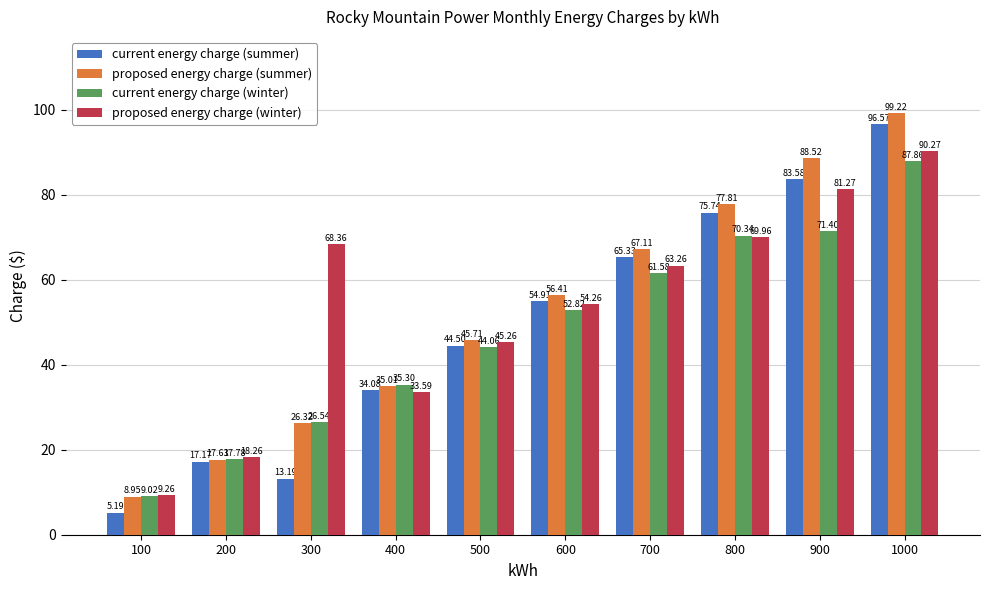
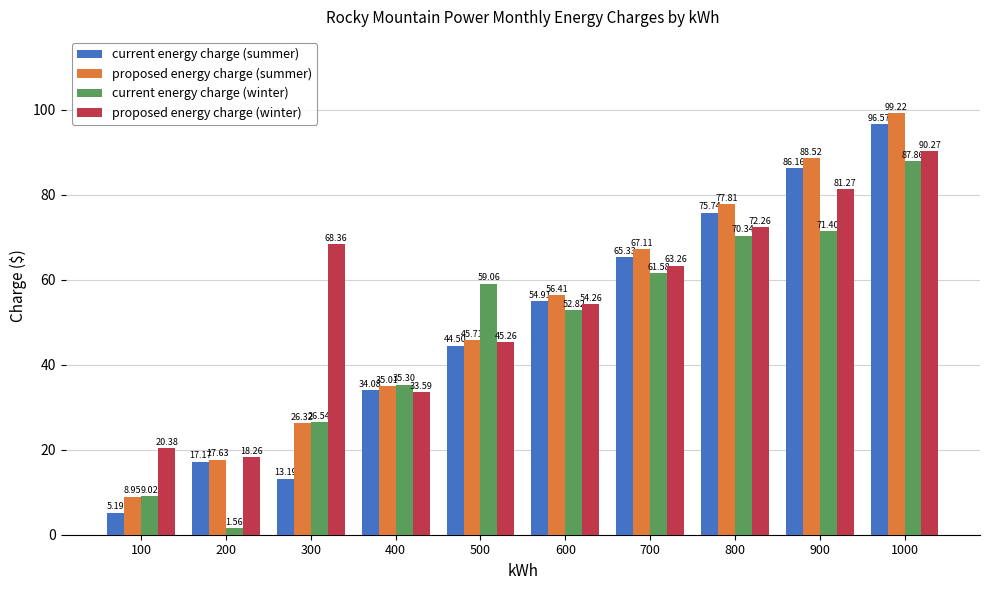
  {
    "current energy charge (summer)": {
      "100": 5.19,
      "300": 13.19,
      "400": 34.08,
      "500": 44.50,
      "600": 54.91,
      "700": 65.33,
      "800": 75.74,
-     "900": 83.58,
+     "900": 86.16,
      "1000": 96.57
    },
    "proposed energy charge (summer)": {
      "100": 8.95,
      "500": 45.71,
      "600": 56.41,
      "700": 67.11,
      "800": 77.81,
      "900": 88.52,
      "1000": 99.22
    },
    "current energy charge (winter)": {
      "100": 9.02,
-     "200": 17.78,
-     "500": 44.06,
+     "200": 1.56,
+     "500": 59.06,
      "600": 52.82,
      "700": 61.58,
      "800": 70.34,
      "900": 71.40,
      "1000": 87.86
    },
    "proposed energy charge (winter)": {
-     "100": 9.26,
+     "100": 20.38,
      "200": 18.26,
      "300": 68.36,
      "400": 33.59,
      "500": 45.26,
      "600": 54.26,
      "700": 63.26,
-     "800": 69.96,
+     "800": 72.26,
      "900": 81.27,
      "1000": 90.27
    }
  }
